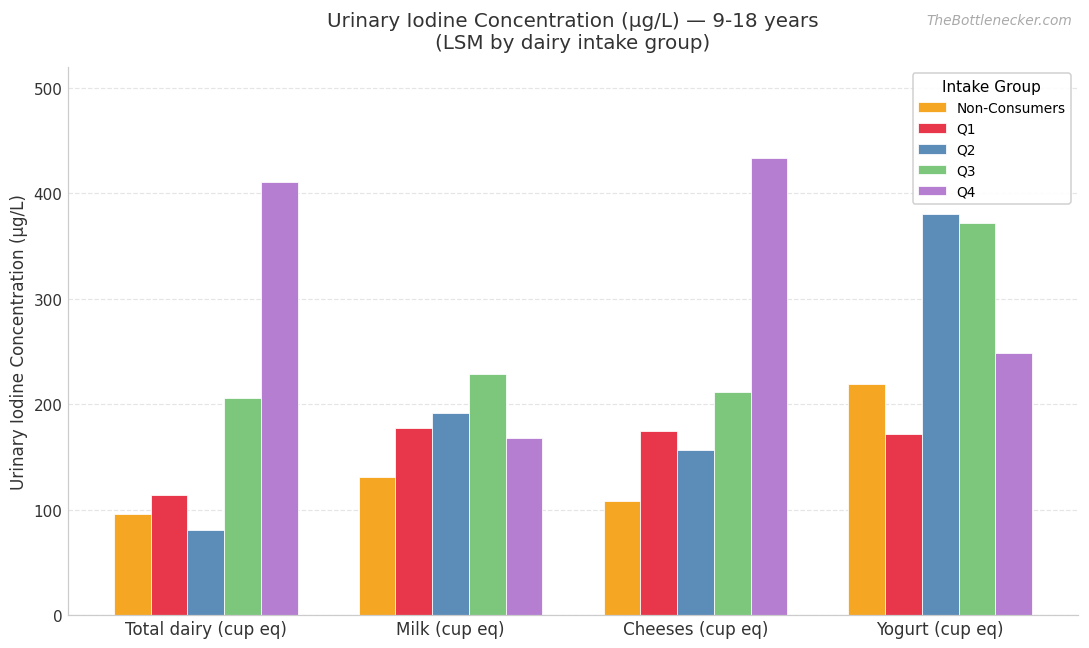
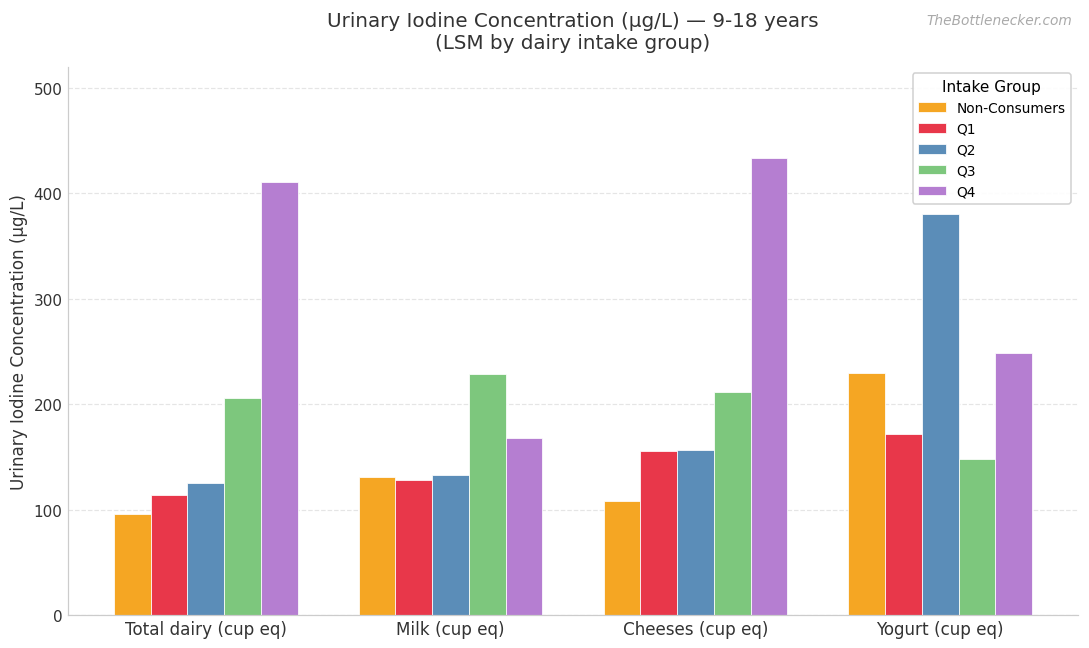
  {
    "Non-Consumers": {
      "Total dairy (cup eq)": 100,
      "Milk (cup eq)": 130,
      "Cheeses (cup eq)": 110,
-     "Yogurt (cup eq)": 220
+     "Yogurt (cup eq)": 230
    },
    "Q1": {
      "Total dairy (cup eq)": 110,
-     "Milk (cup eq)": 180,
-     "Cheeses (cup eq)": 170,
+     "Milk (cup eq)": 130,
+     "Cheeses (cup eq)": 160,
      "Yogurt (cup eq)": 170
    },
    "Q2": {
-     "Total dairy (cup eq)": 80,
-     "Milk (cup eq)": 190,
+     "Total dairy (cup eq)": 120,
+     "Milk (cup eq)": 130,
      "Cheeses (cup eq)": 160,
      "Yogurt (cup eq)": 380
    },
    "Q3": {
      "Total dairy (cup eq)": 210,
      "Milk (cup eq)": 230,
      "Cheeses (cup eq)": 210,
-     "Yogurt (cup eq)": 370
+     "Yogurt (cup eq)": 150
    },
    "Q4": {
      "Total dairy (cup eq)": 410,
      "Milk (cup eq)": 170,
      "Cheeses (cup eq)": 430,
      "Yogurt (cup eq)": 250
    }
  }
